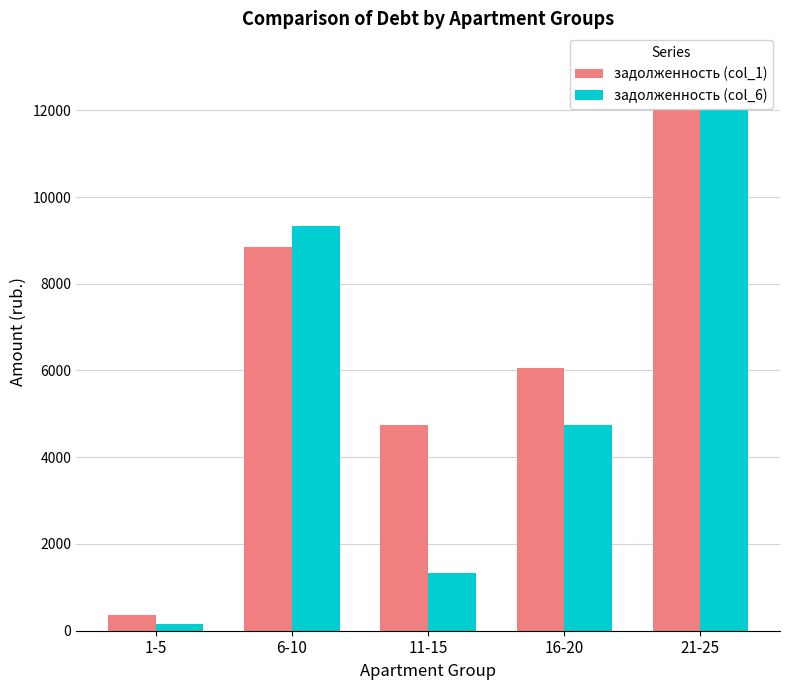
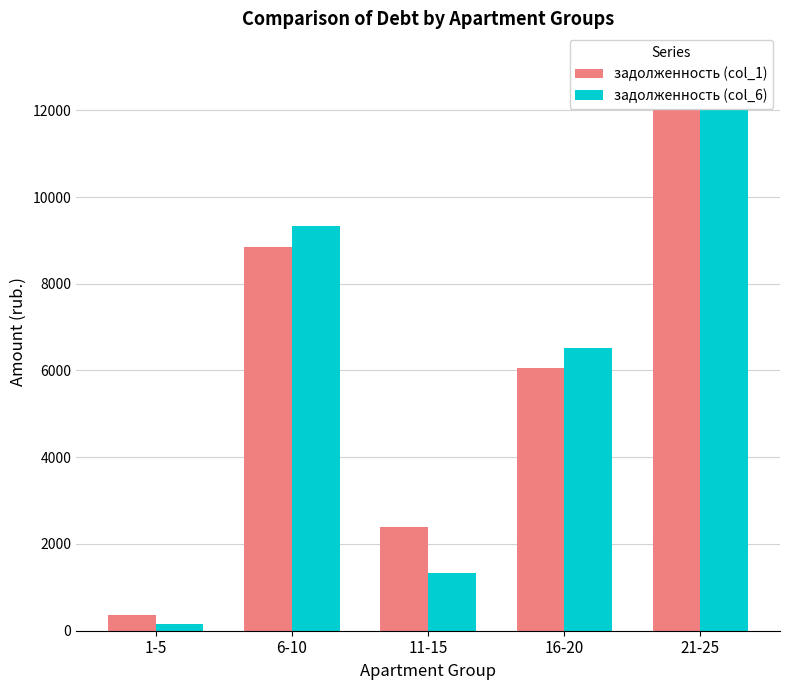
  {
    "задолженность (col_1)": {
      "1-5": 400,
      "6-10": 8800,
-     "11-15": 4800,
+     "11-15": 2400,
      "16-20": 6000
    },
    "задолженность (col_6)": {
      "1-5": 200,
      "6-10": 9300,
      "11-15": 1300,
-     "16-20": 4700
+     "16-20": 6500
    }
  }
